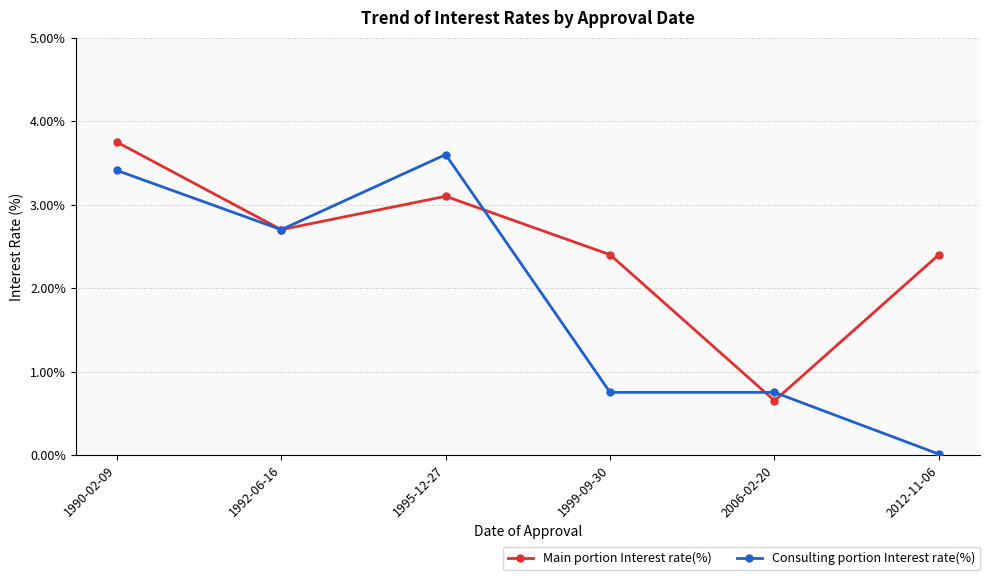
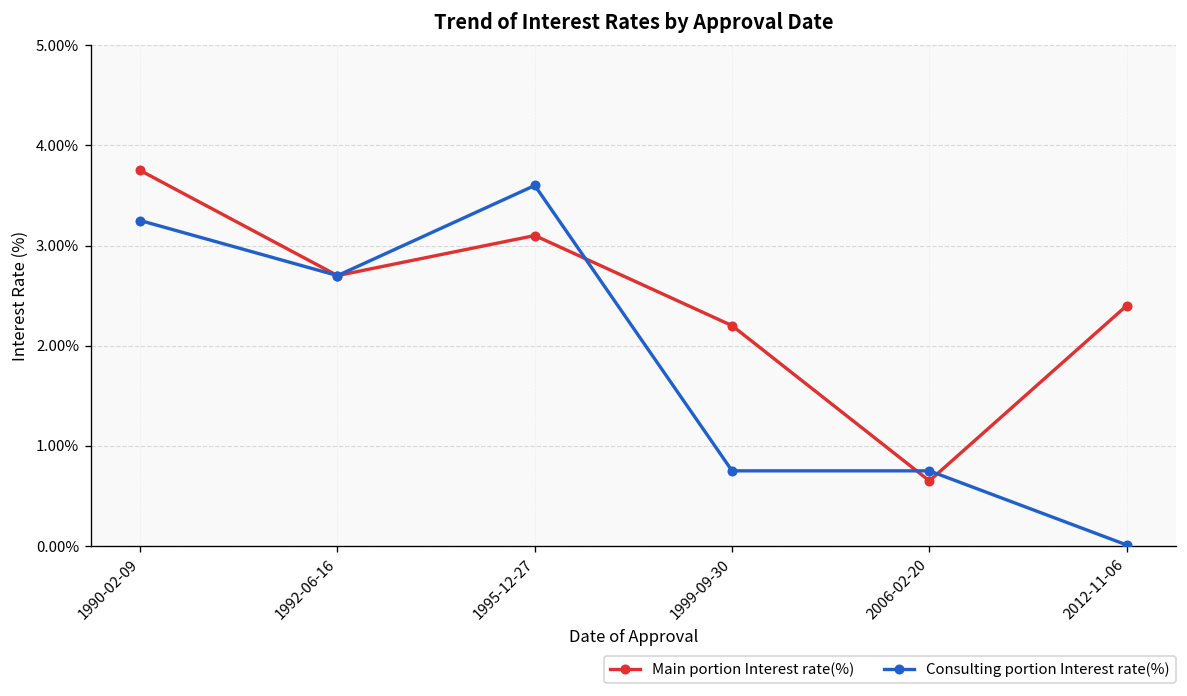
  {
    "Main portion Interest rate(%)": {
      "1990-02-09": "3.8%",
      "1995-12-27": "3.1%",
-     "1999-09-30": "2.4%",
+     "1999-09-30": "2.2%",
      "2006-02-20": "0.7%",
      "2012-11-06": "2.4%"
    },
    "Consulting portion Interest rate(%)": {
-     "1990-02-09": "3.4%",
+     "1990-02-09": "3.3%",
      "1995-12-27": "3.6%",
      "1999-09-30": "0.8%",
      "2006-02-20": "0.8%",
      "2012-11-06": "0.0%"
    }
  }
